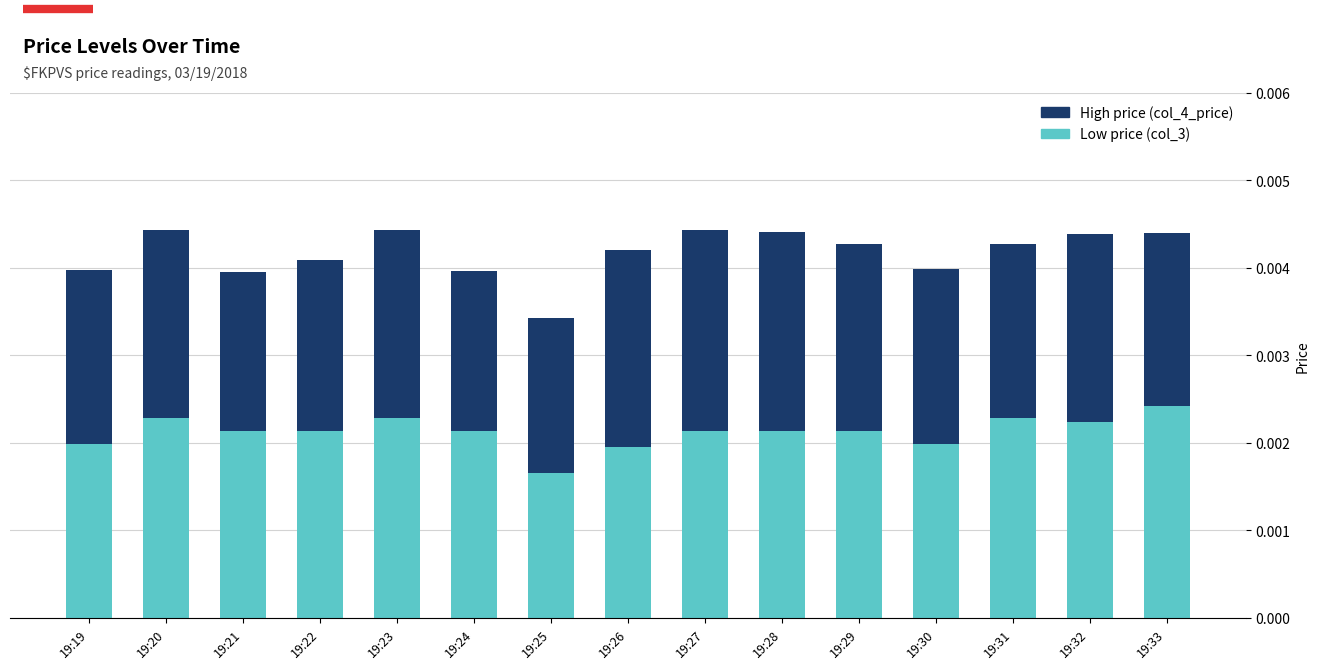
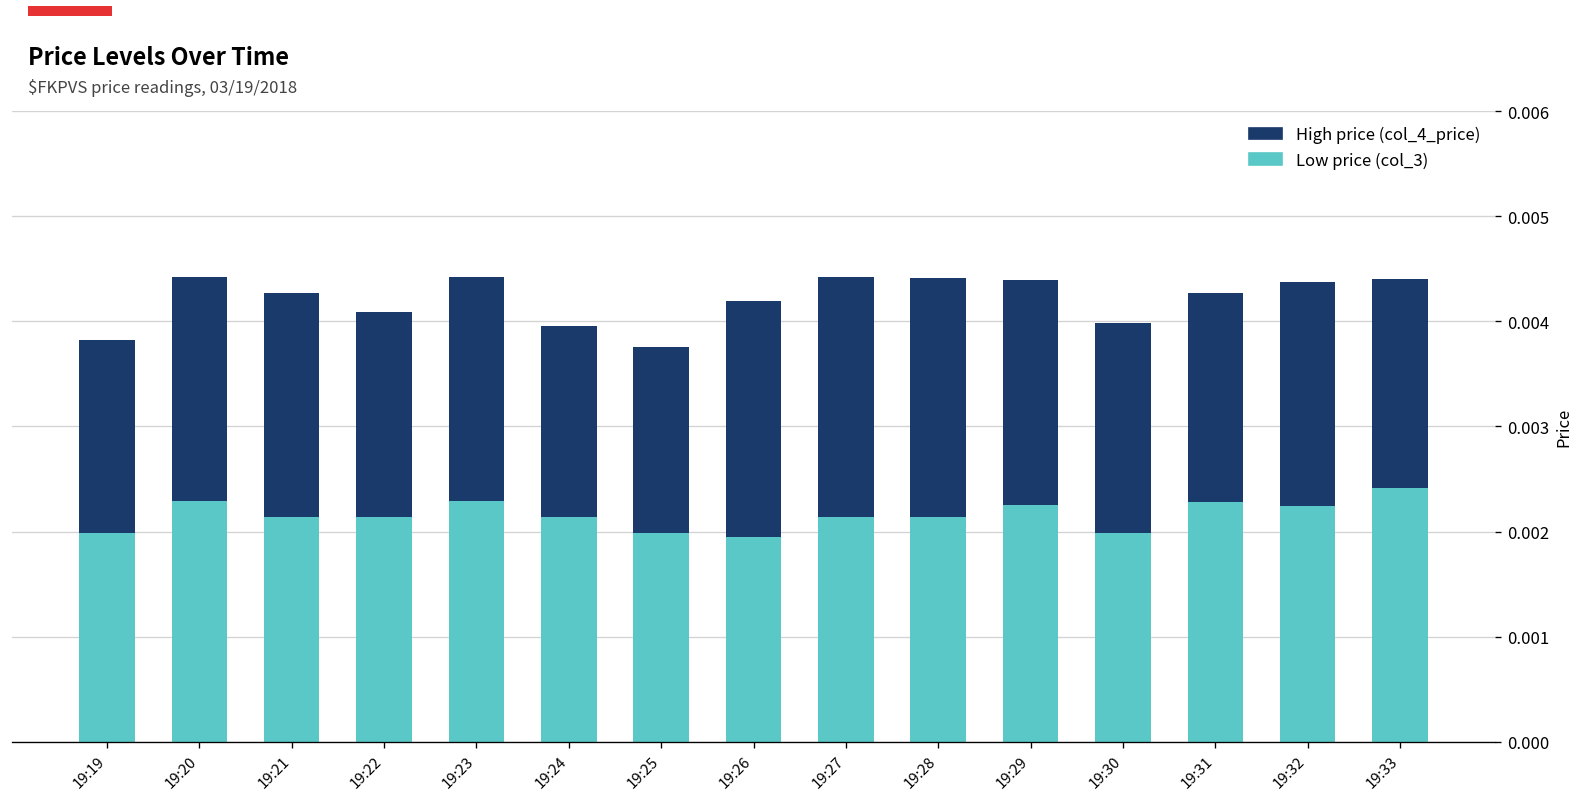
  {
    "Low price (col_3)": {
      "19:19": 0.0020,
      "19:20": 0.0023,
      "19:21": 0.0021,
      "19:22": 0.0021,
      "19:23": 0.0023,
      "19:24": 0.0021,
-     "19:25": 0.0017,
+     "19:25": 0.0020,
      "19:26": 0.0019,
      "19:27": 0.0021,
      "19:28": 0.0021,
-     "19:29": 0.0021,
+     "19:29": 0.0023,
      "19:30": 0.0020,
      "19:31": 0.0023,
      "19:32": 0.0022,
      "19:33": 0.0024
    },
    "High price (col_4_price)": {
-     "19:19": 0.0020,
+     "19:19": 0.0018,
      "19:20": 0.0021,
-     "19:21": 0.0018,
+     "19:21": 0.0021,
      "19:22": 0.0020,
      "19:23": 0.0021,
      "19:24": 0.0018,
      "19:25": 0.0018,
      "19:26": 0.0022,
      "19:27": 0.0023,
      "19:28": 0.0023,
      "19:29": 0.0021,
      "19:30": 0.0020,
      "19:31": 0.0020,
      "19:32": 0.0021,
      "19:33": 0.0020
    }
  }
